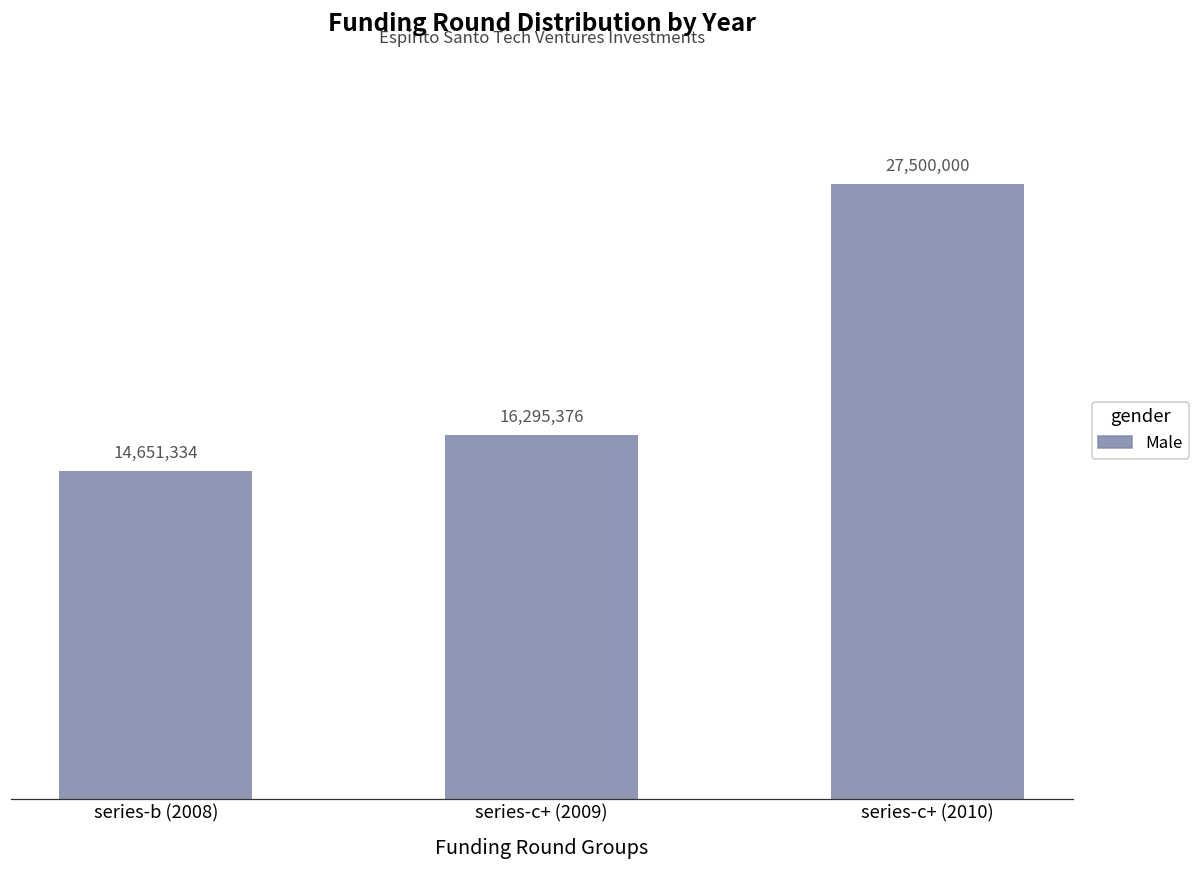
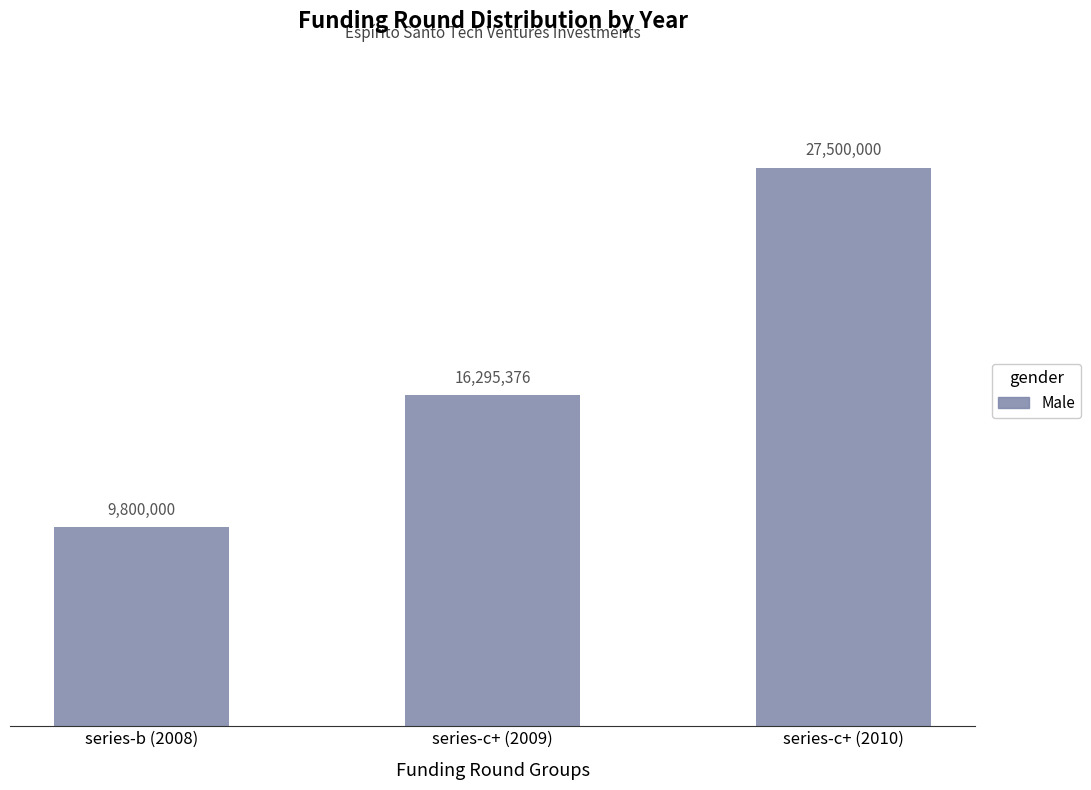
  {
-   "series-b (2008)": "14,651,334",
+   "series-b (2008)": "9,800,000",
    "series-c+ (2009)": "16,295,376",
    "series-c+ (2010)": "27,500,000"
  }
